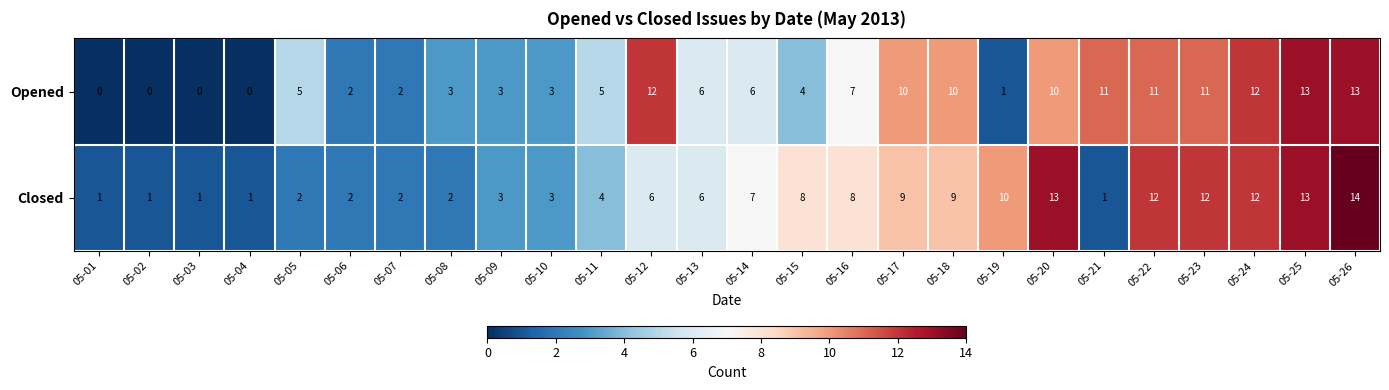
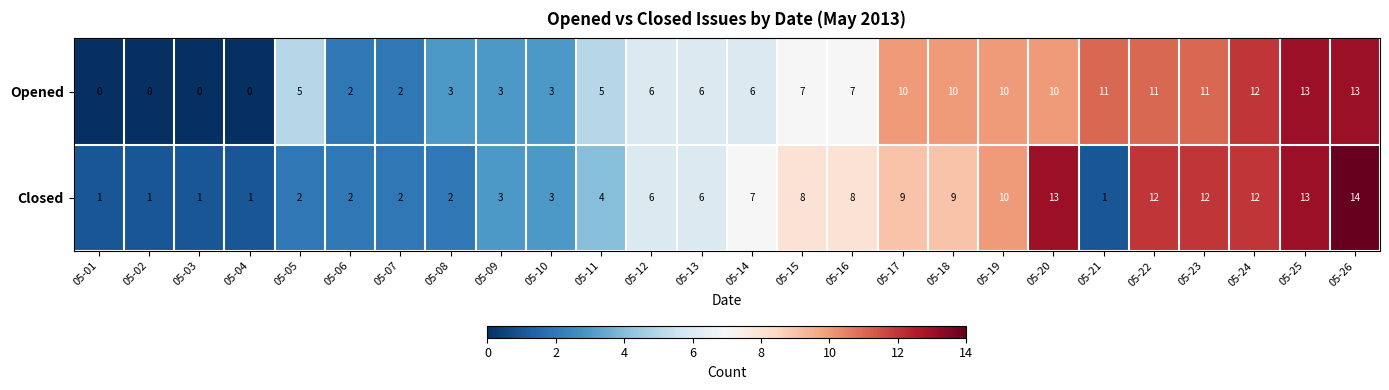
  {
    "Opened": {
      "05-01": 0,
      "05-02": 0,
      "05-03": 0,
      "05-04": 0,
      "05-05": 5,
      "05-06": 2,
      "05-07": 2,
      "05-08": 3,
      "05-09": 3,
      "05-10": 3,
      "05-11": 5,
-     "05-12": 12,
+     "05-12": 6,
      "05-13": 6,
      "05-14": 6,
-     "05-15": 4,
+     "05-15": 7,
      "05-16": 7,
      "05-17": 10,
      "05-18": 10,
-     "05-19": 1,
+     "05-19": 10,
      "05-20": 10,
      "05-21": 11,
      "05-22": 11,
      "05-23": 11,
      "05-24": 12,
      "05-25": 13,
      "05-26": 13
    },
    "Closed": {
      "05-01": 1,
      "05-02": 1,
      "05-03": 1,
      "05-04": 1,
      "05-05": 2,
      "05-06": 2,
      "05-07": 2,
      "05-08": 2,
      "05-09": 3,
      "05-10": 3,
      "05-11": 4,
      "05-12": 6,
      "05-13": 6,
      "05-14": 7,
      "05-15": 8,
      "05-16": 8,
      "05-17": 9,
      "05-18": 9,
      "05-19": 10,
      "05-20": 13,
      "05-21": 1,
      "05-22": 12,
      "05-23": 12,
      "05-24": 12,
      "05-25": 13,
      "05-26": 14
    }
  }
